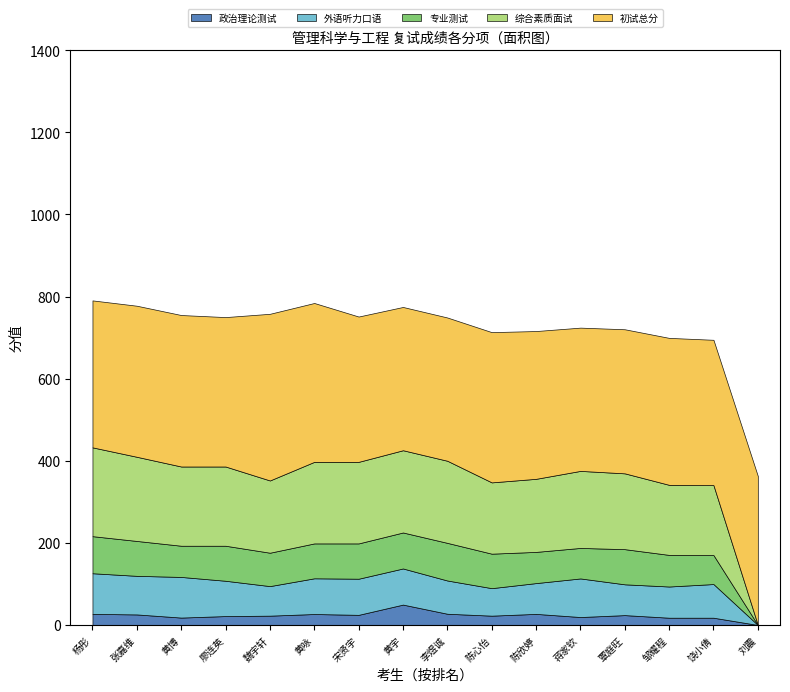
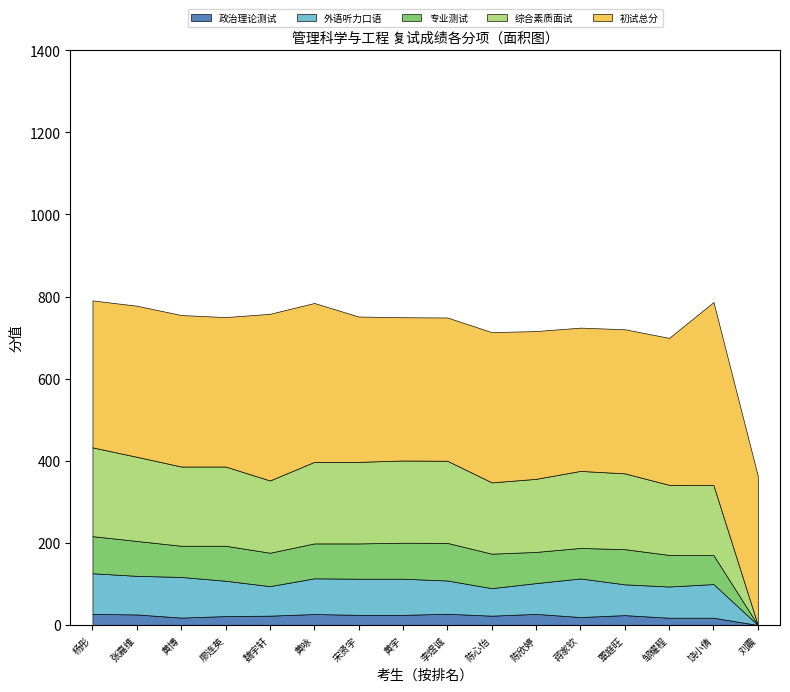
  {
    "政治理论测试": {
      "杨彤": 30,
      "张嘉维": 30,
      "黄博": 20,
      "廖连英": 20,
      "魏宇轩": 20,
      "黄咏": 30,
      "宋贤宇": 20,
-     "黄宇": 50,
+     "黄宇": 20,
      "李煜诚": 30,
      "陈心怡": 20,
      "陈欣婷": 30,
      "蒋家钦": 20,
      "覃庭旺": 20,
      "邹耀程": 20,
      "饶小倩": 20
    },
    "外语听力口语": {
      "杨彤": 100,
      "张嘉维": 90,
      "黄博": 100,
      "廖连英": 90,
      "魏宇轩": 70,
      "黄咏": 90,
      "宋贤宇": 90,
      "黄宇": 90,
      "李煜诚": 80,
      "陈心怡": 70,
      "陈欣婷": 80,
      "蒋家钦": 90,
      "覃庭旺": 80,
      "邹耀程": 80,
      "饶小倩": 80
    },
    "初试总分": {
      "杨彤": 360,
      "张嘉维": 370,
      "黄博": 370,
      "廖连英": 360,
      "魏宇轩": 410,
      "黄咏": 390,
      "宋贤宇": 350,
      "黄宇": 350,
      "李煜诚": 350,
      "陈心怡": 370,
      "陈欣婷": 360,
      "蒋家钦": 350,
      "覃庭旺": 350,
      "邹耀程": 360,
-     "饶小倩": 350,
+     "饶小倩": 450,
      "刘震": 360
    }
  }
